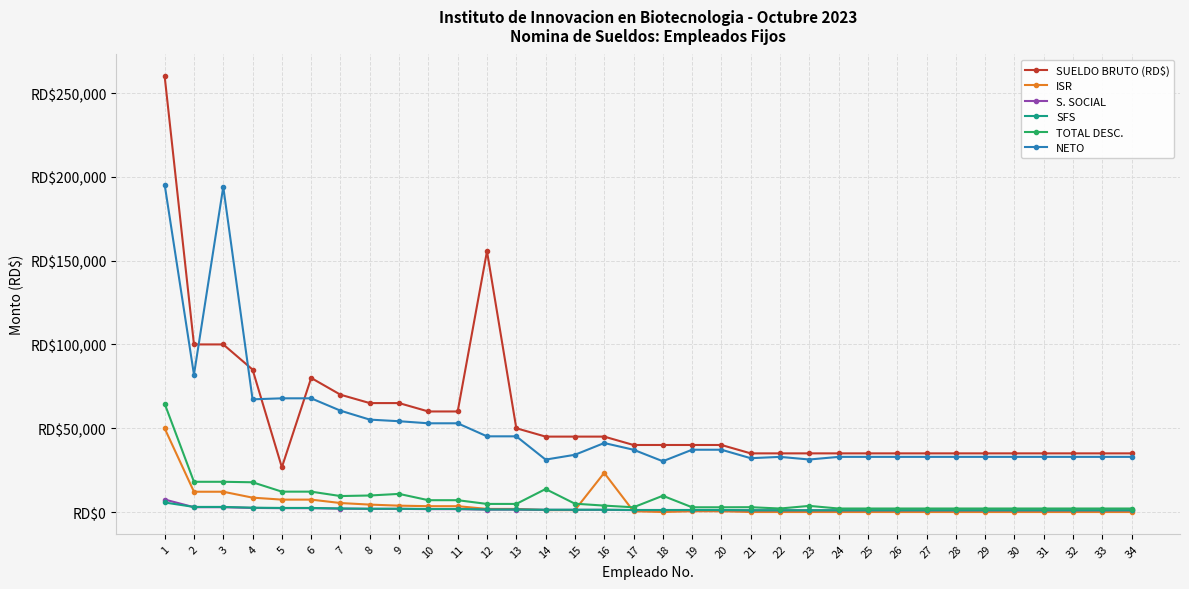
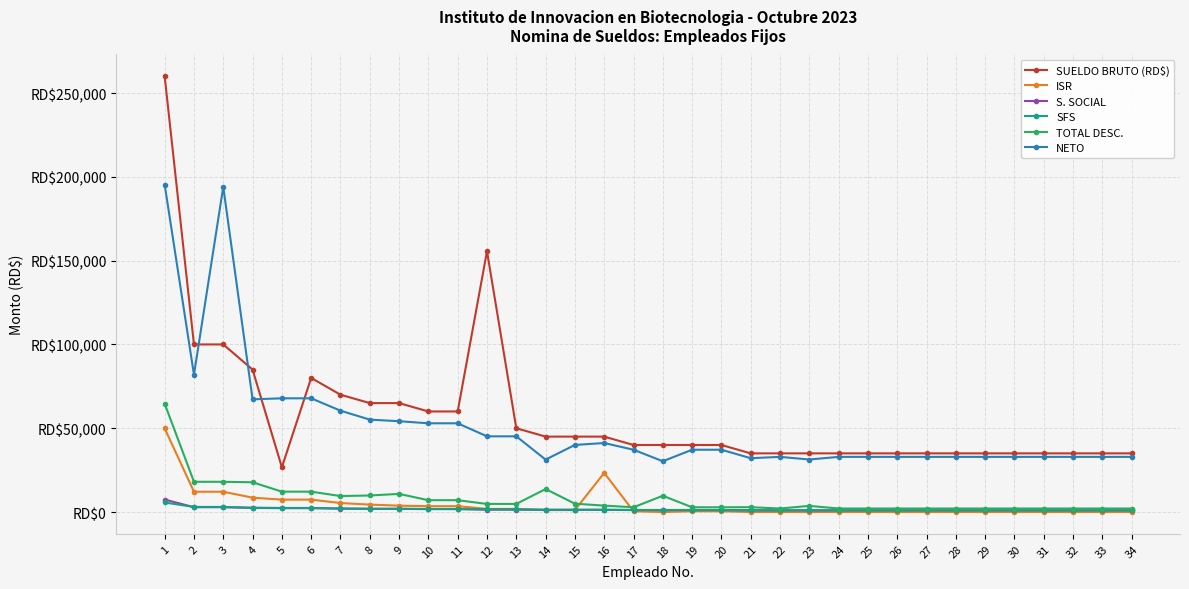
  {
    "SUELDO BRUTO (RD$)": {
      "1": "RD$260,000",
      "2": "RD$100,000",
      "3": "RD$100,000",
      "4": "RD$85,000",
      "5": "RD$27,000",
      "6": "RD$80,000",
      "7": "RD$70,000",
      "8": "RD$65,000",
      "9": "RD$65,000",
      "10": "RD$60,000",
      "11": "RD$60,000",
      "12": "RD$156,000",
      "13": "RD$50,000",
      "14": "RD$45,000",
      "15": "RD$45,000",
      "16": "RD$45,000",
      "17": "RD$40,000",
      "18": "RD$40,000",
      "19": "RD$40,000",
      "20": "RD$40,000",
      "21": "RD$35,000",
      "22": "RD$35,000",
      "23": "RD$35,000",
      "24": "RD$35,000",
      "25": "RD$35,000",
      "26": "RD$35,000",
      "27": "RD$35,000",
      "28": "RD$35,000",
      "29": "RD$35,000",
      "30": "RD$35,000",
      "31": "RD$35,000",
      "32": "RD$35,000",
      "33": "RD$35,000",
      "34": "RD$35,000"
    },
    "ISR": {
      "1": "RD$50,000",
      "2": "RD$12,000",
      "3": "RD$12,000",
      "4": "RD$9,000",
      "5": "RD$7,000",
      "6": "RD$7,000",
      "7": "RD$5,000",
      "8": "RD$4,000",
      "9": "RD$4,000",
      "10": "RD$3,000",
      "11": "RD$3,000",
      "16": "RD$23,000"
    },
    "S. SOCIAL": {
      "1": "RD$7,000"
    },
    "NETO": {
      "1": "RD$195,000",
      "2": "RD$82,000",
      "3": "RD$194,000",
      "4": "RD$67,000",
      "5": "RD$68,000",
      "6": "RD$68,000",
      "7": "RD$60,000",
      "8": "RD$55,000",
      "9": "RD$54,000",
      "10": "RD$53,000",
      "11": "RD$53,000",
      "12": "RD$45,000",
      "13": "RD$45,000",
      "14": "RD$31,000",
-     "15": "RD$34,000",
+     "15": "RD$40,000",
      "16": "RD$41,000",
      "17": "RD$37,000",
      "18": "RD$30,000",
      "19": "RD$37,000",
      "20": "RD$37,000",
      "21": "RD$32,000",
      "22": "RD$33,000",
      "23": "RD$31,000",
      "24": "RD$33,000",
      "25": "RD$33,000",
      "26": "RD$33,000",
      "27": "RD$33,000",
      "28": "RD$33,000",
      "29": "RD$33,000",
      "30": "RD$33,000",
      "31": "RD$33,000",
      "32": "RD$33,000",
      "33": "RD$33,000",
      "34": "RD$33,000"
    }
  }
